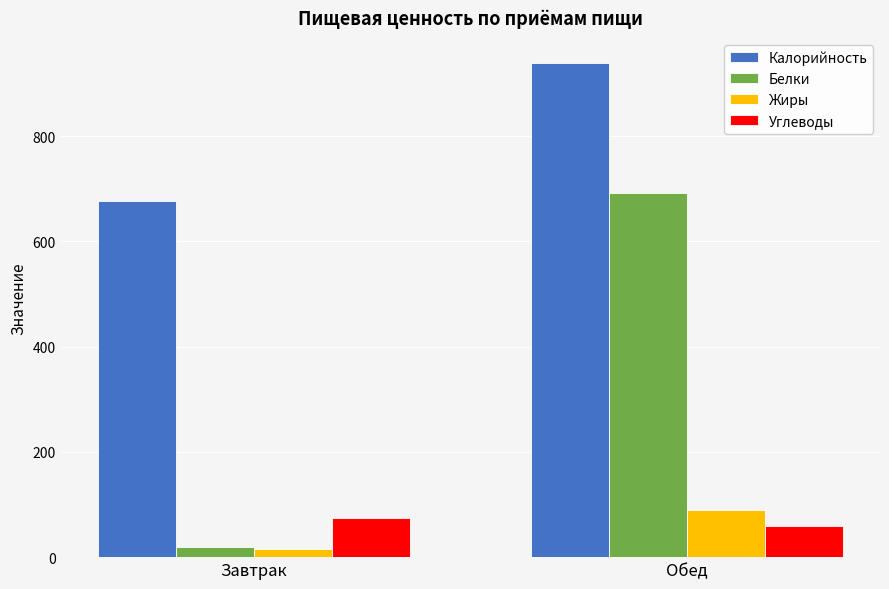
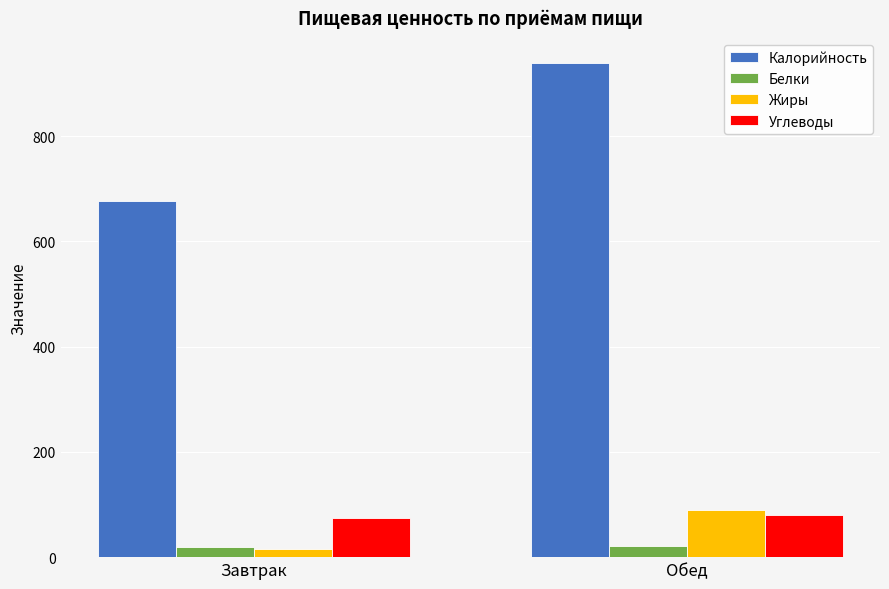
  {
    "Калорийность": {
      "Завтрак": 680,
      "Обед": 940
    },
    "Белки": {
      "Завтрак": 20,
-     "Обед": 690
+     "Обед": 20
    },
    "Жиры": {
      "Завтрак": 20,
      "Обед": 90
    },
    "Углеводы": {
      "Завтрак": 70,
-     "Обед": 60
+     "Обед": 80
    }
  }
